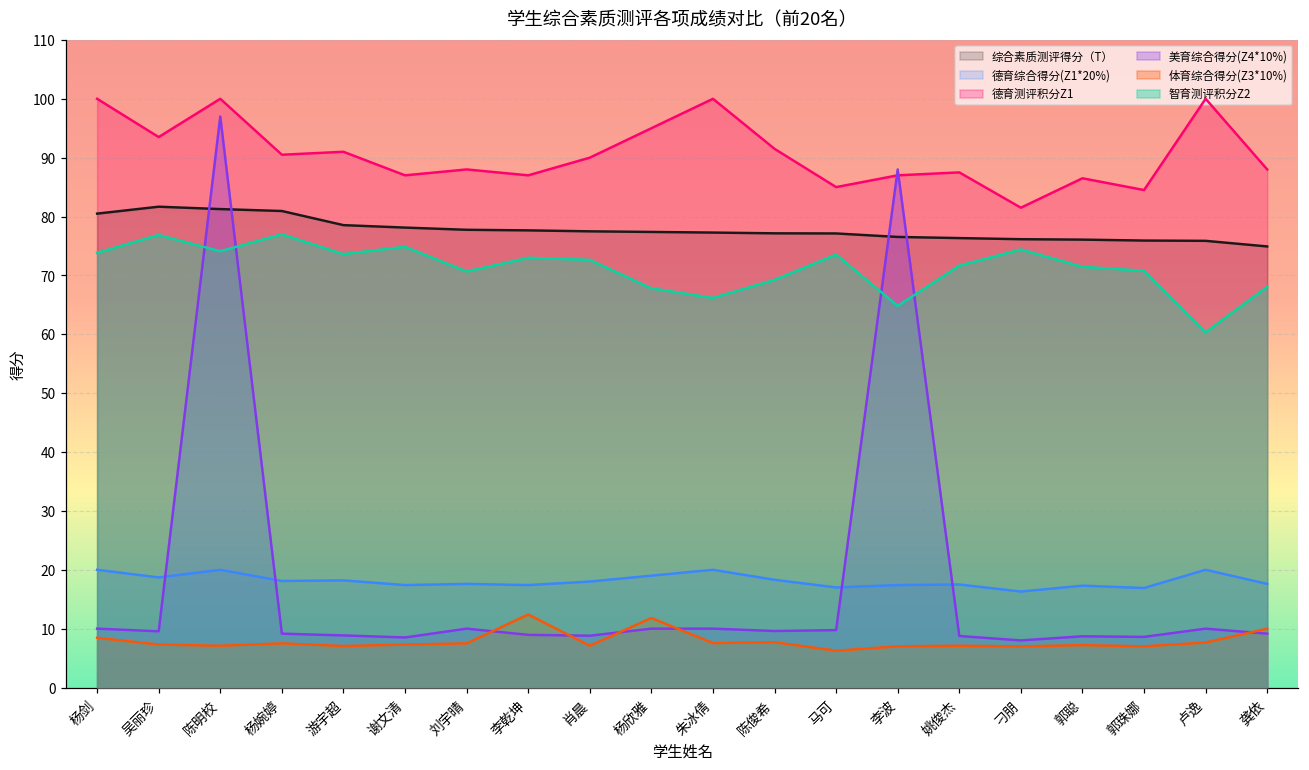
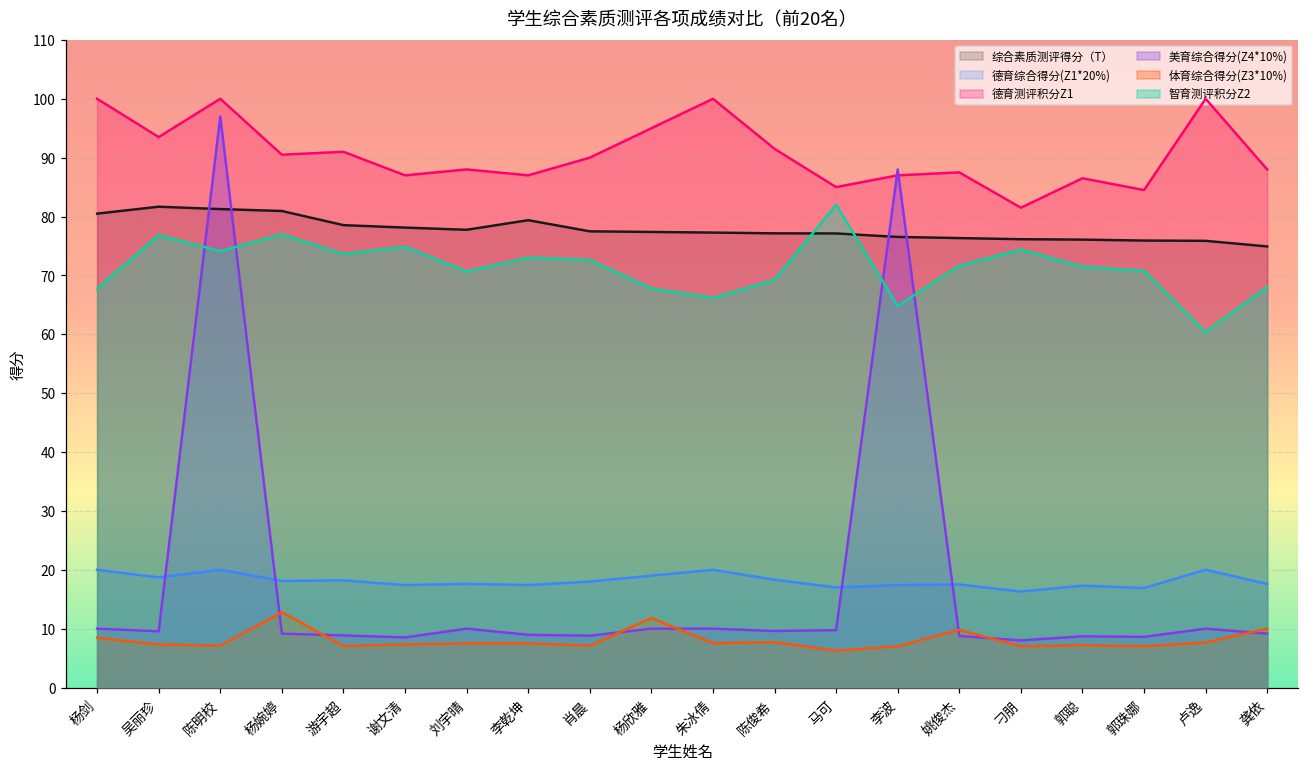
  {
    "综合素质测评得分（T）": {
      "杨剑": 80,
      "吴丽珍": 82,
      "陈明校": 81,
      "杨婉婷": 81,
      "游宇超": 79,
      "谢文清": 78,
      "刘宇晴": 78,
-     "李乾坤": 78,
+     "李乾坤": 79,
      "肖晨": 77,
      "杨欣雅": 77,
      "朱冰倩": 77,
      "陈俊希": 77,
      "马可": 77,
      "李波": 77,
      "姚俊杰": 76,
      "刁朋": 76,
      "郭聪": 76,
      "郭珠娜": 76,
      "卢逸": 76,
      "龚依": 75
    },
    "德育测评积分Z1": {
      "杨剑": 100,
      "吴丽珍": 94,
      "陈明校": 100,
      "杨婉婷": 91,
      "游宇超": 91,
      "谢文清": 87,
      "刘宇晴": 88,
      "李乾坤": 87,
      "肖晨": 90,
      "杨欣雅": 95,
      "朱冰倩": 100,
      "陈俊希": 92,
      "马可": 85,
      "李波": 87,
      "姚俊杰": 88,
      "刁朋": 82,
      "郭聪": 87,
      "郭珠娜": 85,
      "龚依": 88
    },
    "体育综合得分(Z3*10%)": {
      "杨剑": 8,
      "吴丽珍": 7,
      "陈明校": 7,
-     "杨婉婷": 8,
+     "杨婉婷": 13,
      "游宇超": 7,
      "谢文清": 7,
      "刘宇晴": 8,
-     "李乾坤": 12,
+     "李乾坤": 8,
      "肖晨": 7,
      "杨欣雅": 12,
      "朱冰倩": 8,
      "陈俊希": 8,
      "马可": 6,
      "李波": 7,
-     "姚俊杰": 7,
+     "姚俊杰": 10,
      "刁朋": 7,
      "郭聪": 7,
      "郭珠娜": 7,
      "卢逸": 8,
      "龚依": 10
    },
    "智育测评积分Z2": {
-     "杨剑": 74,
+     "杨剑": 68,
      "吴丽珍": 77,
      "陈明校": 74,
      "杨婉婷": 77,
      "游宇超": 74,
      "谢文清": 75,
      "刘宇晴": 71,
      "李乾坤": 73,
      "肖晨": 73,
      "杨欣雅": 68,
      "朱冰倩": 66,
      "陈俊希": 69,
-     "马可": 74,
+     "马可": 82,
      "李波": 65,
      "姚俊杰": 72,
      "刁朋": 74,
      "郭聪": 71,
      "郭珠娜": 71,
      "卢逸": 60,
      "龚依": 68
    }
  }
